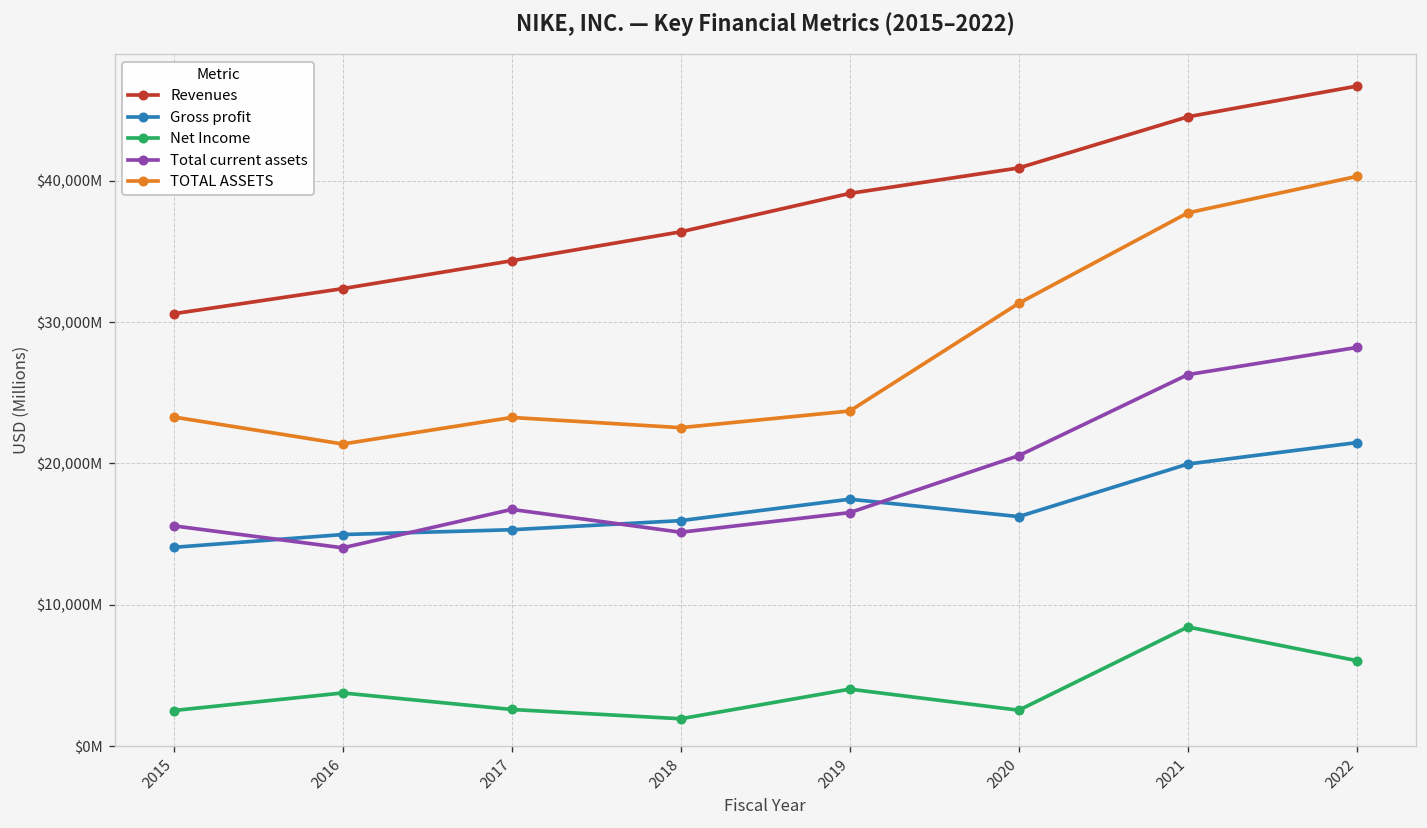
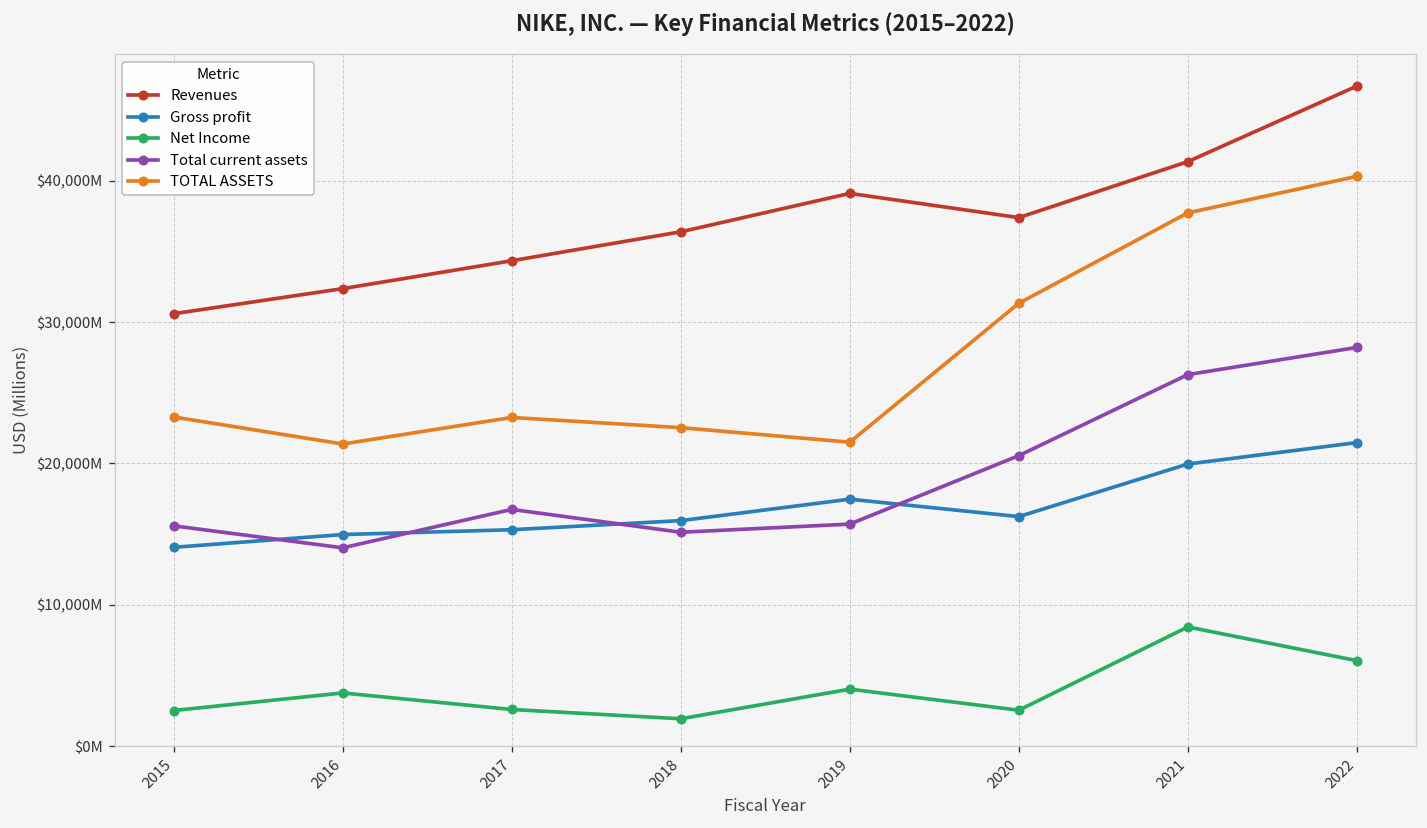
  {
    "Revenues": {
      "2015": "$30,600,000,000",
      "2016": "$32,400,000,000",
      "2017": "$34,400,000,000",
      "2018": "$36,400,000,000",
      "2019": "$39,100,000,000",
-     "2020": "$40,900,000,000",
-     "2021": "$44,500,000,000",
+     "2020": "$37,400,000,000",
+     "2021": "$41,400,000,000",
      "2022": "$46,700,000,000"
    },
    "Gross profit": {
      "2015": "$14,100,000,000",
      "2016": "$15,000,000,000",
      "2017": "$15,300,000,000",
      "2018": "$16,000,000,000",
      "2019": "$17,500,000,000",
      "2020": "$16,200,000,000",
      "2021": "$20,000,000,000",
      "2022": "$21,500,000,000"
    },
    "Net Income": {
      "2015": "$2,500,000,000",
      "2016": "$3,800,000,000",
      "2017": "$2,600,000,000",
      "2018": "$1,900,000,000",
      "2019": "$4,000,000,000",
      "2020": "$2,500,000,000",
      "2021": "$8,400,000,000",
      "2022": "$6,000,000,000"
    },
    "Total current assets": {
      "2015": "$15,600,000,000",
      "2016": "$14,000,000,000",
      "2017": "$16,800,000,000",
      "2018": "$15,100,000,000",
-     "2019": "$16,500,000,000",
+     "2019": "$15,700,000,000",
      "2020": "$20,600,000,000",
      "2021": "$26,300,000,000",
      "2022": "$28,200,000,000"
    },
    "TOTAL ASSETS": {
      "2015": "$23,300,000,000",
      "2016": "$21,400,000,000",
      "2017": "$23,300,000,000",
      "2018": "$22,500,000,000",
-     "2019": "$23,700,000,000",
+     "2019": "$21,500,000,000",
      "2020": "$31,300,000,000",
      "2021": "$37,700,000,000",
      "2022": "$40,300,000,000"
    }
  }
